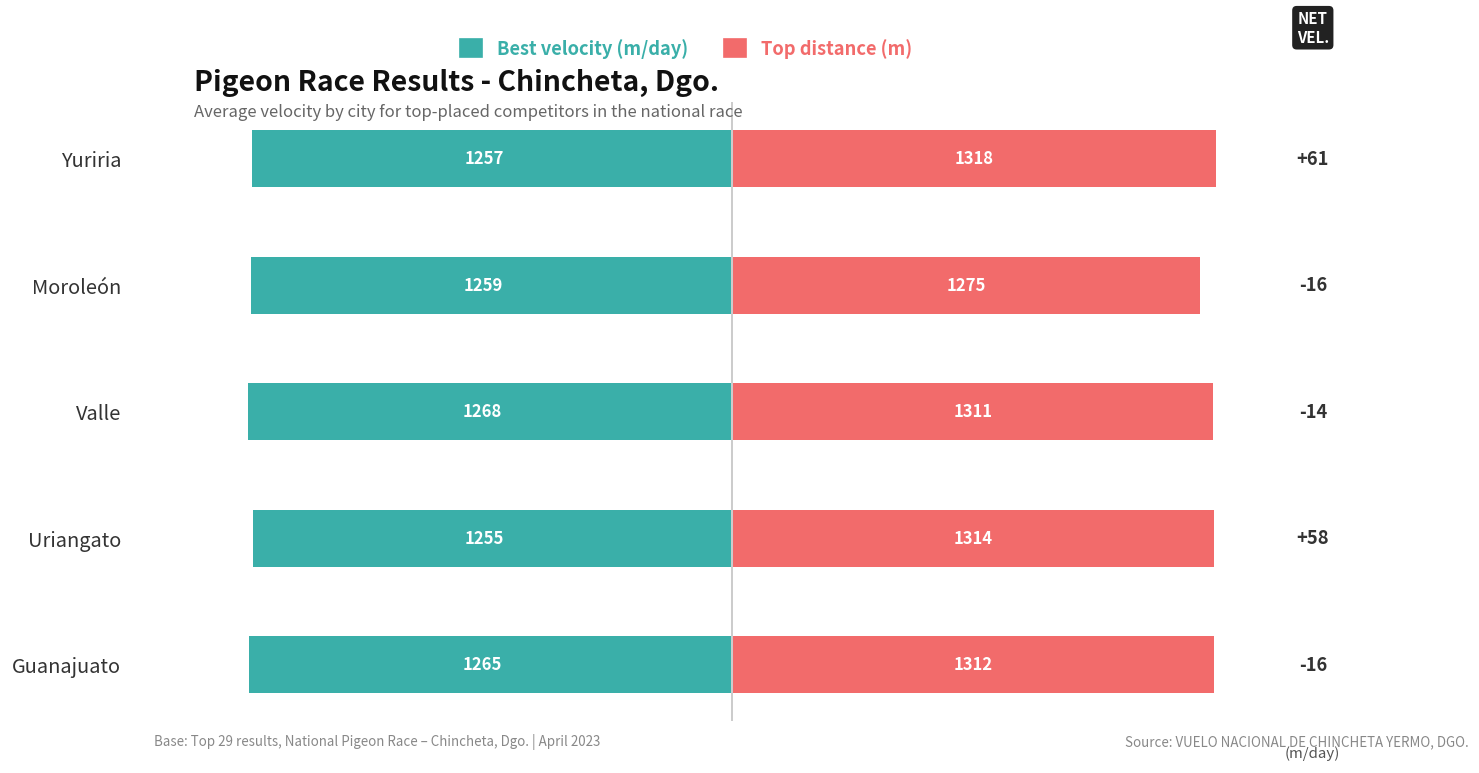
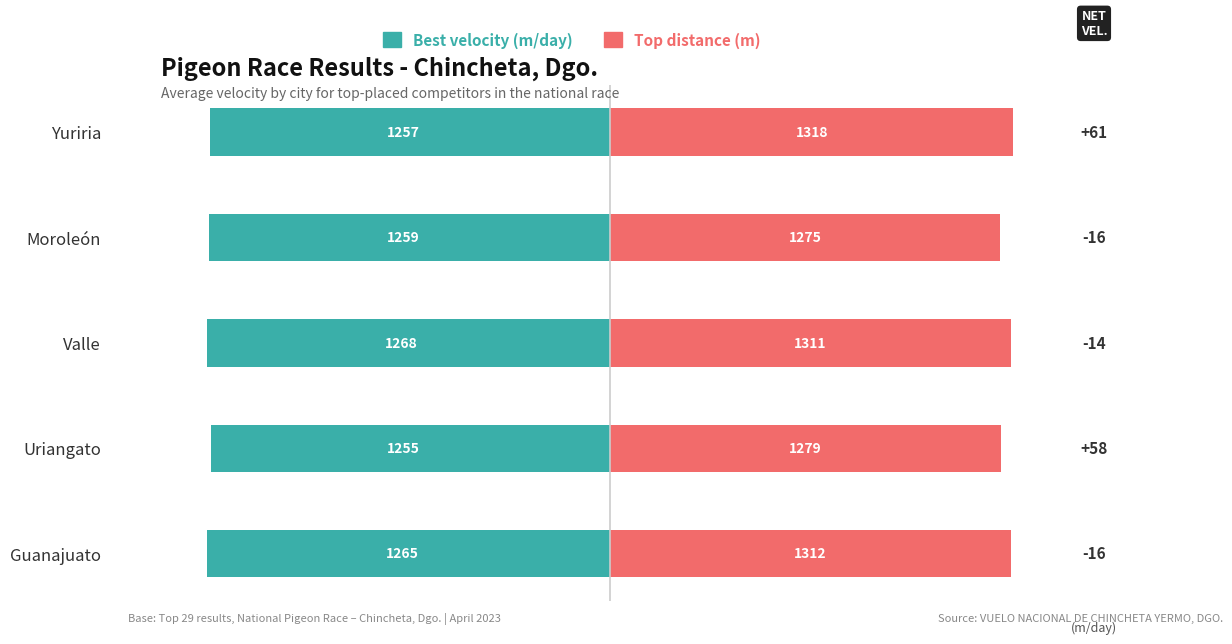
  {
    "Top distance (m)": {
-     "Uriangato": 1314
+     "Uriangato": 1279
    }
  }
